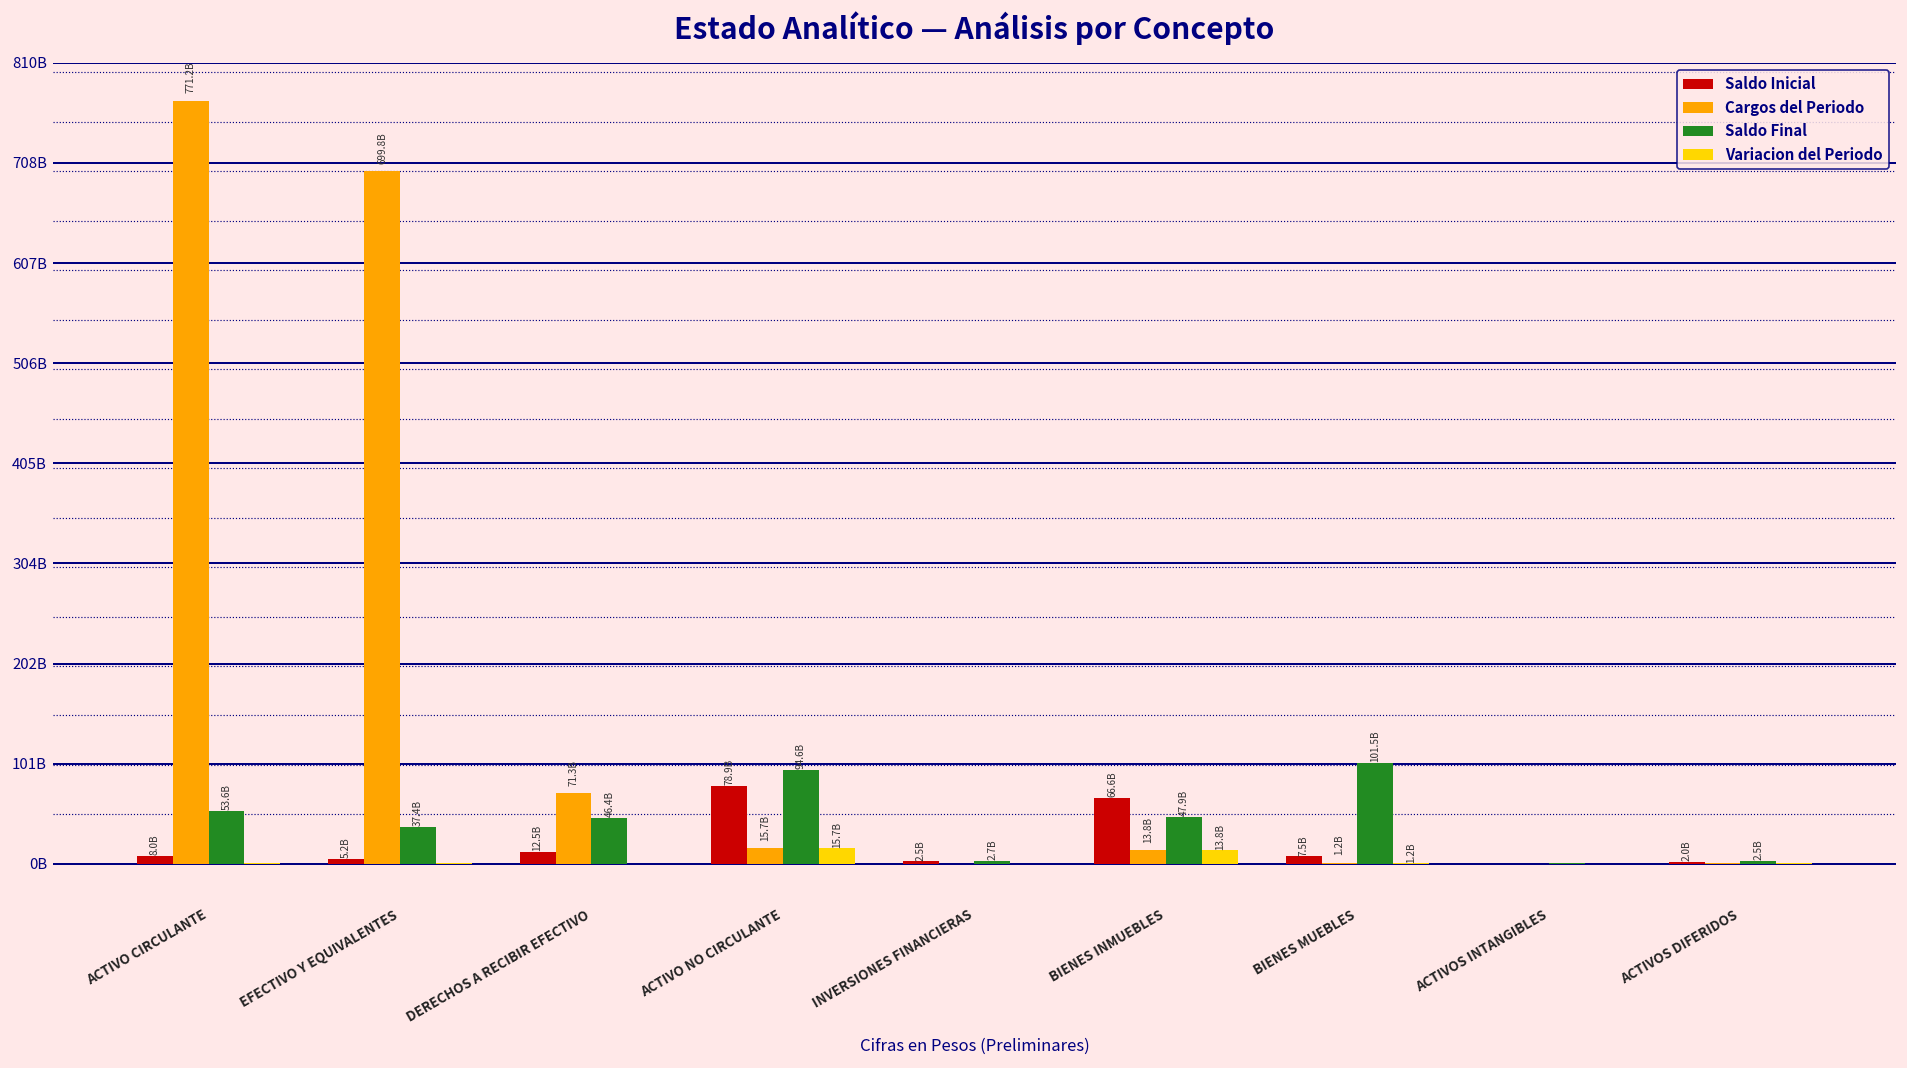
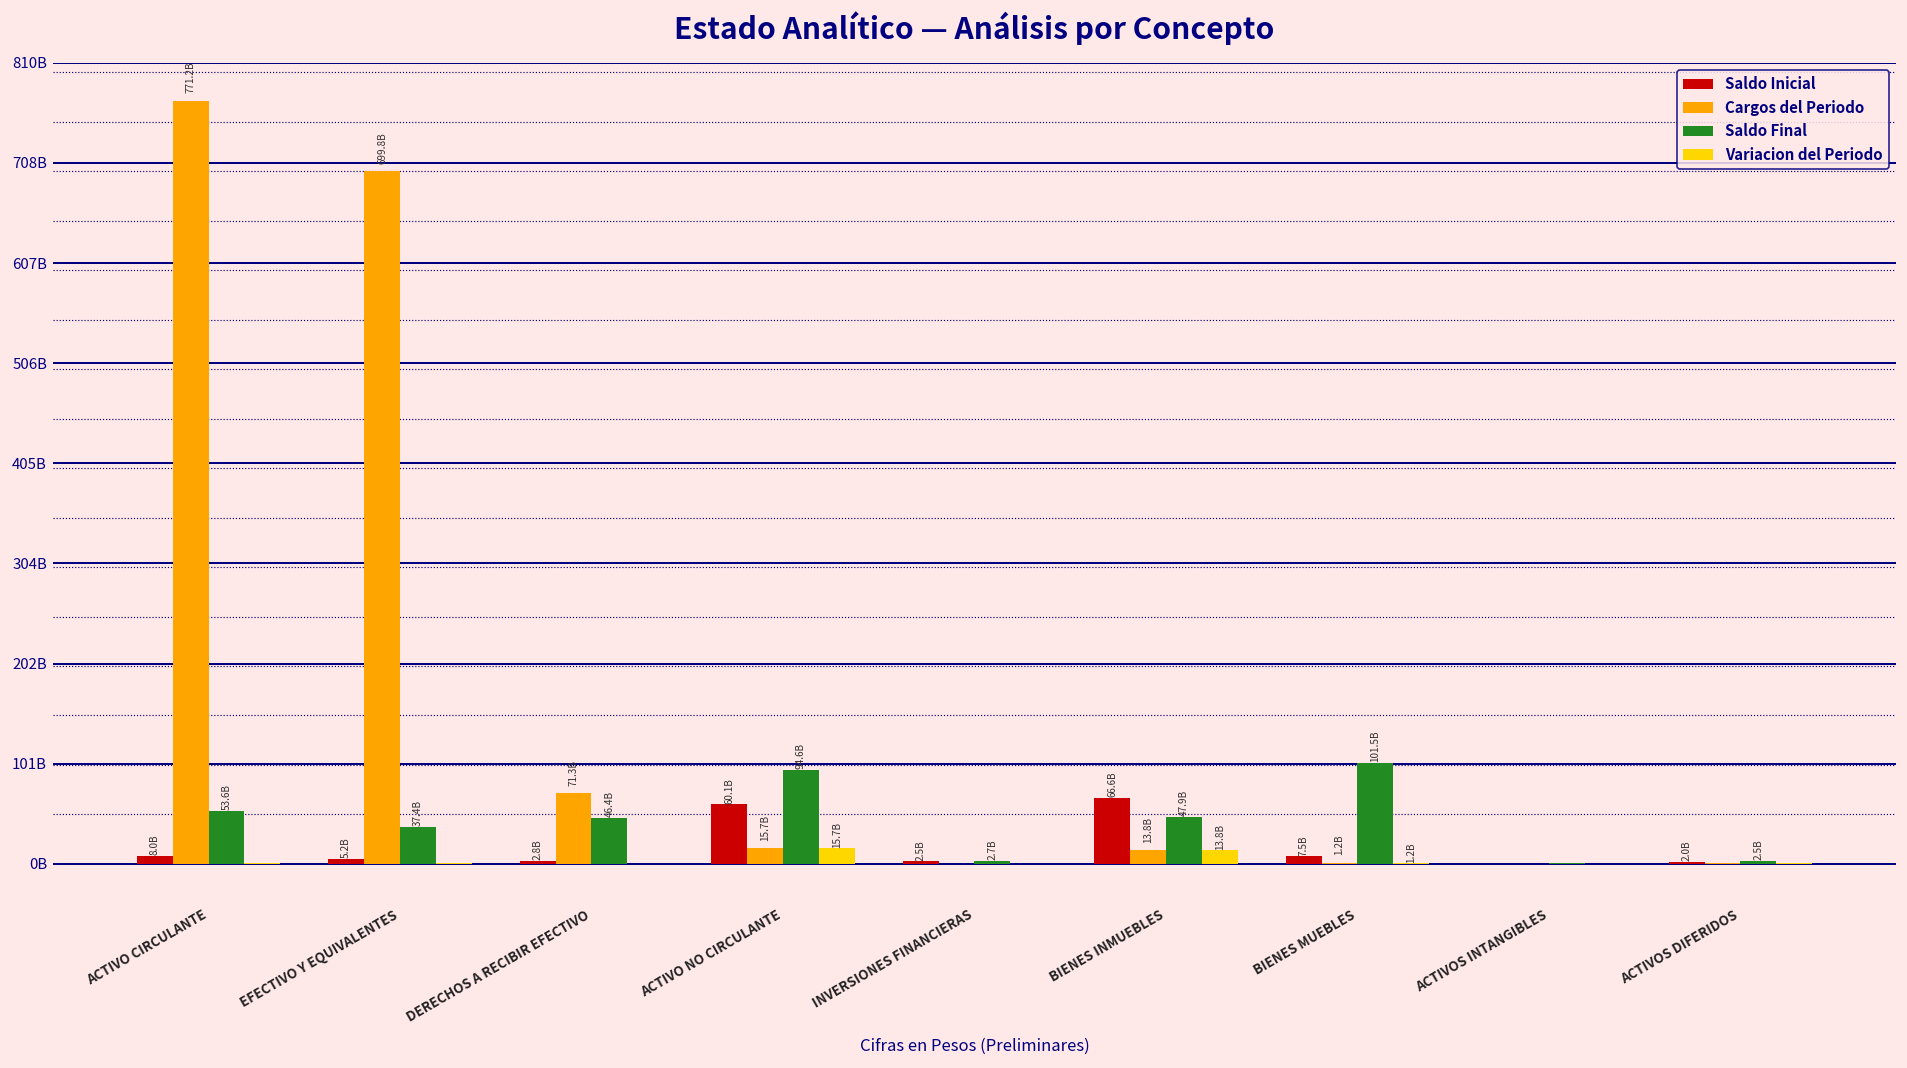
  {
    "Saldo Inicial": {
      "ACTIVO CIRCULANTE": "8.0B",
      "EFECTIVO Y EQUIVALENTES": "5.2B",
-     "DERECHOS A RECIBIR EFECTIVO": "12.5B",
-     "ACTIVO NO CIRCULANTE": "78.9B",
+     "DERECHOS A RECIBIR EFECTIVO": "2.8B",
+     "ACTIVO NO CIRCULANTE": "60.1B",
      "INVERSIONES FINANCIERAS": "2.5B",
      "BIENES INMUEBLES": "66.6B",
      "BIENES MUEBLES": "7.5B",
      "ACTIVOS DIFERIDOS": "2.0B"
    },
    "Saldo Final": {
      "ACTIVO CIRCULANTE": "53.6B",
      "EFECTIVO Y EQUIVALENTES": "37.4B",
      "DERECHOS A RECIBIR EFECTIVO": "46.4B",
      "ACTIVO NO CIRCULANTE": "94.6B",
      "INVERSIONES FINANCIERAS": "2.7B",
      "BIENES INMUEBLES": "47.9B",
      "BIENES MUEBLES": "101.5B",
      "ACTIVOS DIFERIDOS": "2.5B"
    }
  }
